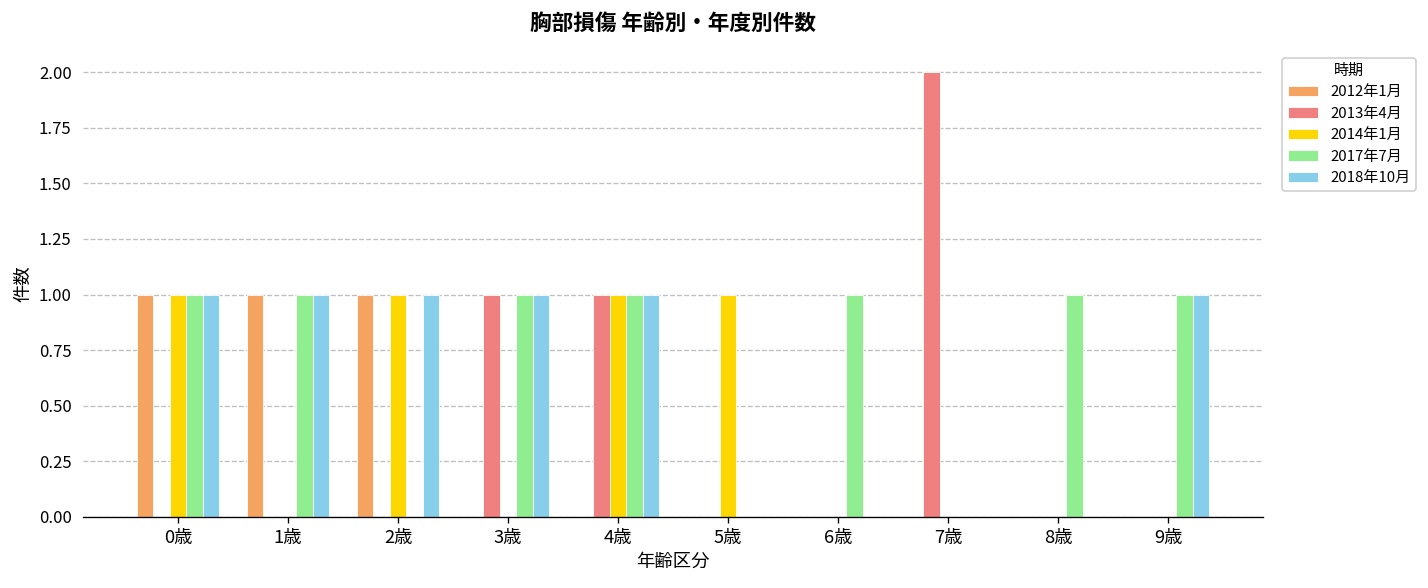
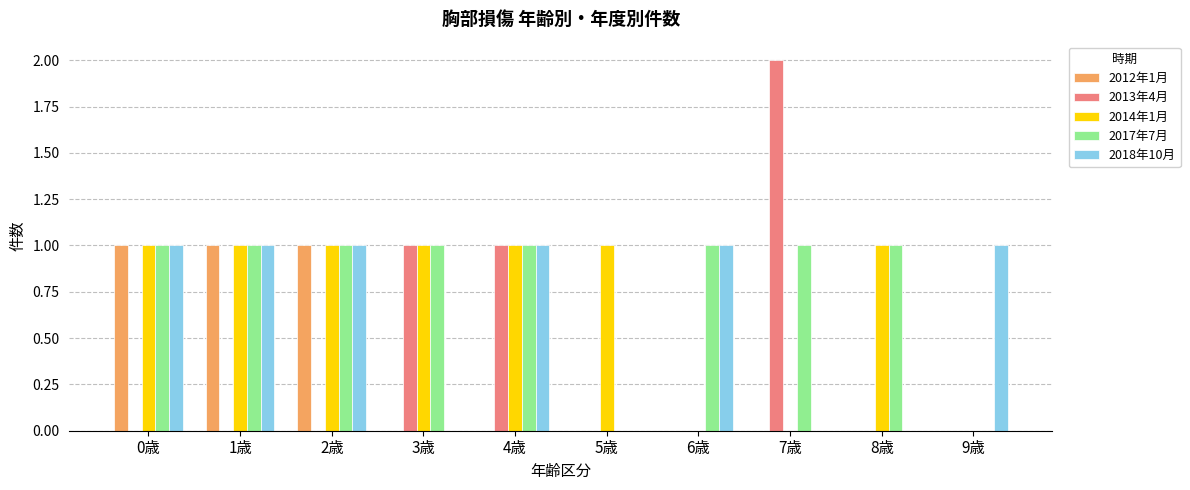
  {
    "2014年1月": {
      "0歳": 1,
-     "1歳": 0,
+     "1歳": 1,
      "2歳": 1,
-     "3歳": 0,
+     "3歳": 1,
      "4歳": 1,
      "5歳": 1,
      "6歳": 0,
      "7歳": 0,
-     "8歳": 0,
+     "8歳": 1,
      "9歳": 0
    },
    "2017年7月": {
      "0歳": 1,
      "1歳": 1,
-     "2歳": 0,
+     "2歳": 1,
      "3歳": 1,
      "4歳": 1,
      "5歳": 0,
      "6歳": 1,
-     "7歳": 0,
+     "7歳": 1,
      "8歳": 1,
-     "9歳": 1
+     "9歳": 0
    },
    "2018年10月": {
      "0歳": 1,
      "1歳": 1,
      "2歳": 1,
-     "3歳": 1,
+     "3歳": 0,
      "4歳": 1,
      "5歳": 0,
-     "6歳": 0,
+     "6歳": 1,
      "7歳": 0,
      "8歳": 0,
      "9歳": 1
    }
  }
